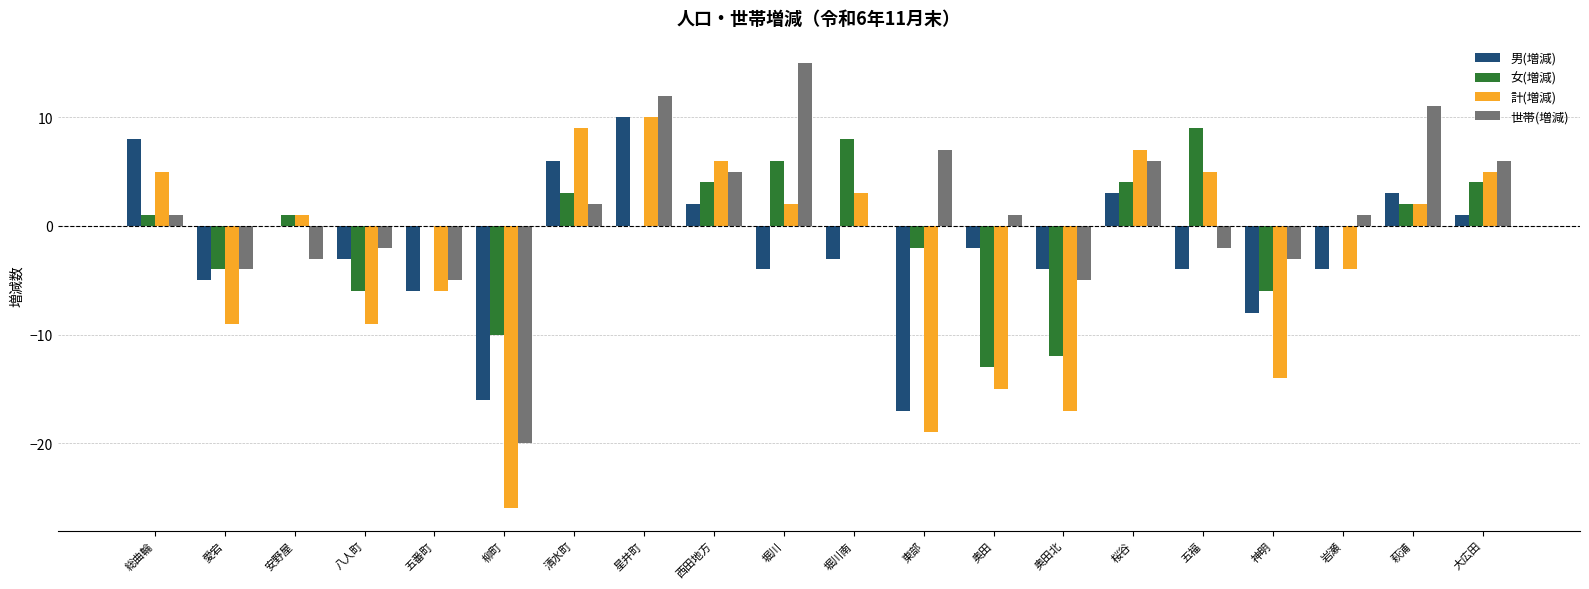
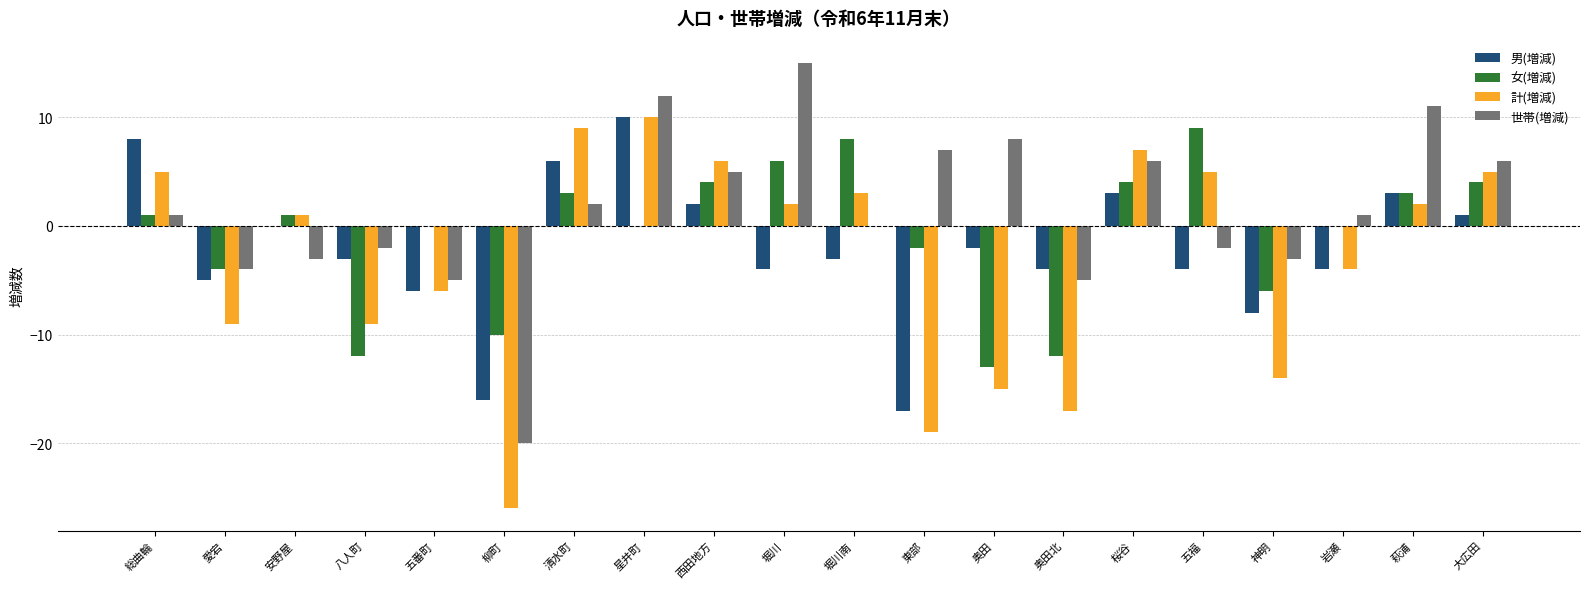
  {
    "男(増減)": {
      "総曲輪": 8,
      "愛宕": -5,
      "安野屋": 0,
      "八人町": -3,
      "五番町": -6,
      "柳町": -16,
      "清水町": 6,
      "星井町": 10,
      "西田地方": 2,
      "堀川": -4,
      "堀川南": -3,
      "東部": -17,
      "奥田": -2,
      "奥田北": -4,
      "桜谷": 3,
      "五福": -4,
      "神明": -8,
      "岩瀬": -4,
      "萩浦": 3,
      "大広田": 1
    },
    "女(増減)": {
      "総曲輪": 1,
      "愛宕": -4,
      "安野屋": 1,
-     "八人町": -6,
+     "八人町": -12,
      "五番町": 0,
      "柳町": -10,
      "清水町": 3,
      "星井町": 0,
      "西田地方": 4,
      "堀川": 6,
      "堀川南": 8,
      "東部": -2,
      "奥田": -13,
      "奥田北": -12,
      "桜谷": 4,
      "五福": 9,
      "神明": -6,
      "岩瀬": 0,
-     "萩浦": 2,
+     "萩浦": 3,
      "大広田": 4
    },
    "計(増減)": {
      "総曲輪": 5,
      "愛宕": -9,
      "安野屋": 1,
      "八人町": -9,
      "五番町": -6,
      "柳町": -26,
      "清水町": 9,
      "星井町": 10,
      "西田地方": 6,
      "堀川": 2,
      "堀川南": 3,
      "東部": -19,
      "奥田": -15,
      "奥田北": -17,
      "桜谷": 7,
      "五福": 5,
      "神明": -14,
      "岩瀬": -4,
      "萩浦": 2,
      "大広田": 5
    },
    "世帯(増減)": {
      "総曲輪": 1,
      "愛宕": -4,
      "安野屋": -3,
      "八人町": -2,
      "五番町": -5,
      "柳町": -20,
      "清水町": 2,
      "星井町": 12,
      "西田地方": 5,
      "堀川": 15,
      "堀川南": 0,
      "東部": 7,
-     "奥田": 1,
+     "奥田": 8,
      "奥田北": -5,
      "桜谷": 6,
      "五福": -2,
      "神明": -3,
      "岩瀬": 1,
      "萩浦": 11,
      "大広田": 6
    }
  }
